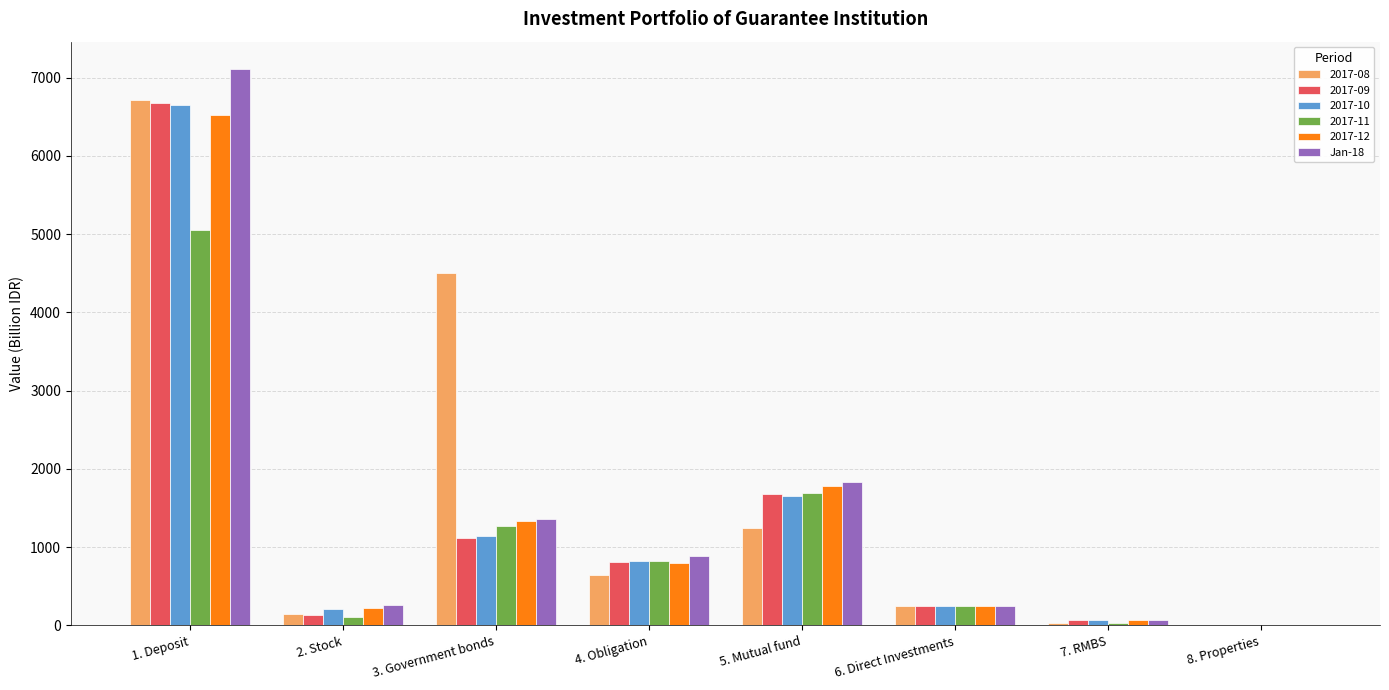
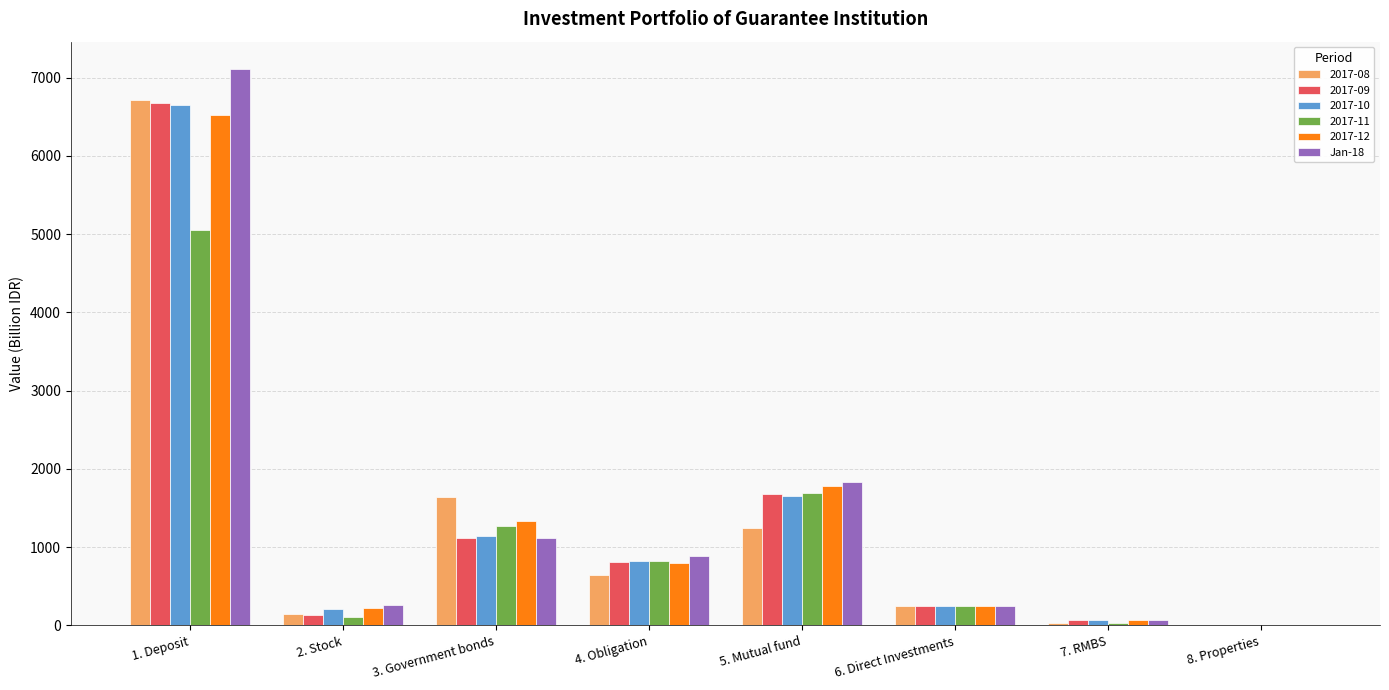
  {
    "2017-08": {
      "1. Deposit": 6700,
      "2. Stock": 200,
-     "3. Government bonds": 4500,
+     "3. Government bonds": 1600,
      "4. Obligation": 600,
      "5. Mutual fund": 1200,
      "6. Direct Investments": 200,
      "8. Properties": 0
    },
    "2017-09": {
      "1. Deposit": 6700,
      "2. Stock": 100,
      "3. Government bonds": 1100,
      "4. Obligation": 800,
      "5. Mutual fund": 1700,
      "6. Direct Investments": 200,
      "7. RMBS": 100,
      "8. Properties": 0
    },
    "2017-10": {
      "1. Deposit": 6700,
      "2. Stock": 200,
      "3. Government bonds": 1100,
      "4. Obligation": 800,
      "5. Mutual fund": 1700,
      "6. Direct Investments": 200,
      "7. RMBS": 100,
      "8. Properties": 0
    },
    "2017-11": {
      "1. Deposit": 5100,
      "2. Stock": 100,
      "3. Government bonds": 1300,
      "4. Obligation": 800,
      "5. Mutual fund": 1700,
      "6. Direct Investments": 200,
      "7. RMBS": 0,
      "8. Properties": 0
    },
    "2017-12": {
      "1. Deposit": 6500,
      "2. Stock": 200,
      "3. Government bonds": 1300,
      "4. Obligation": 800,
      "5. Mutual fund": 1800,
      "6. Direct Investments": 200,
      "7. RMBS": 100,
      "8. Properties": 0
    },
    "Jan-18": {
      "1. Deposit": 7100,
      "2. Stock": 300,
-     "3. Government bonds": 1400,
+     "3. Government bonds": 1100,
      "4. Obligation": 900,
      "5. Mutual fund": 1800,
      "6. Direct Investments": 200,
      "7. RMBS": 100,
      "8. Properties": 0
    }
  }
